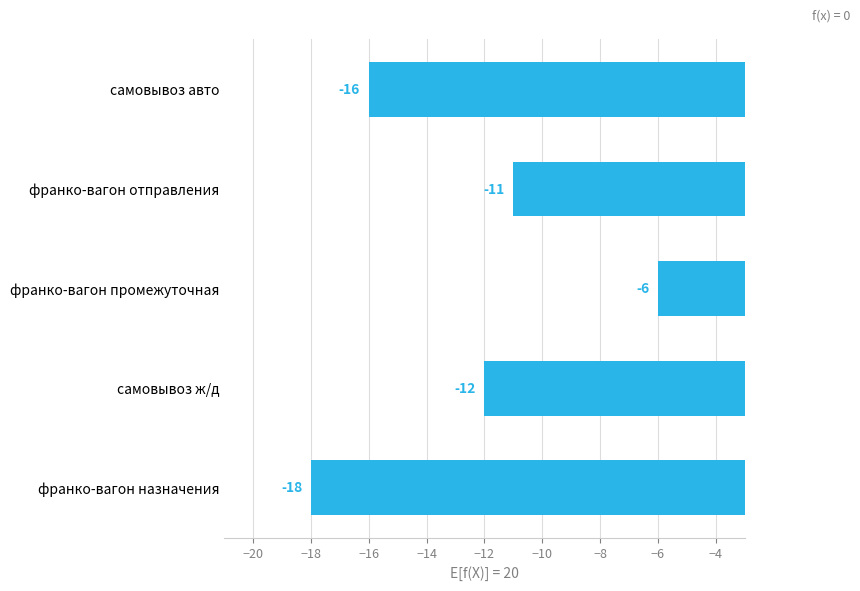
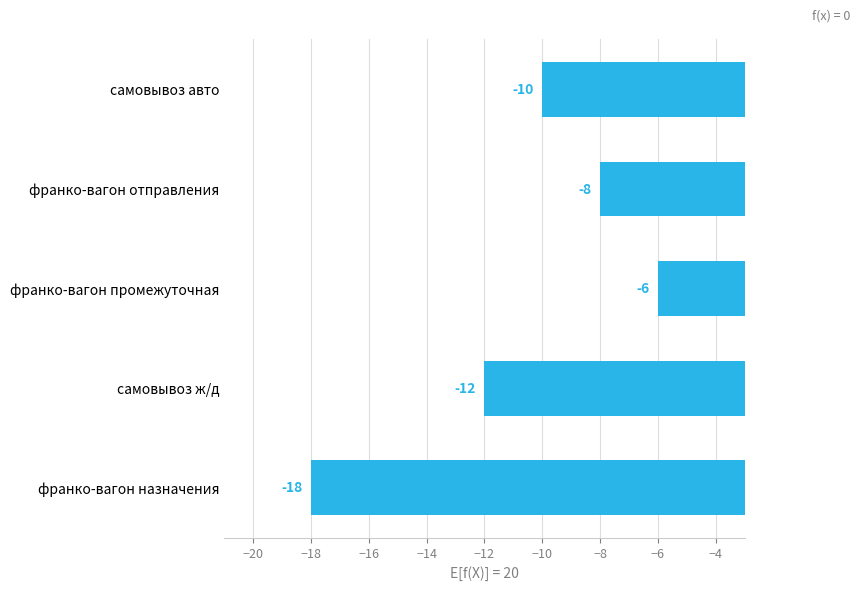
  {
-   "самовывоз авто": -16,
-   "франко-вагон отправления": -11,
+   "самовывоз авто": -10,
+   "франко-вагон отправления": -8,
    "франко-вагон промежуточная": -6,
    "самовывоз ж/д": -12,
    "франко-вагон назначения": -18
  }
